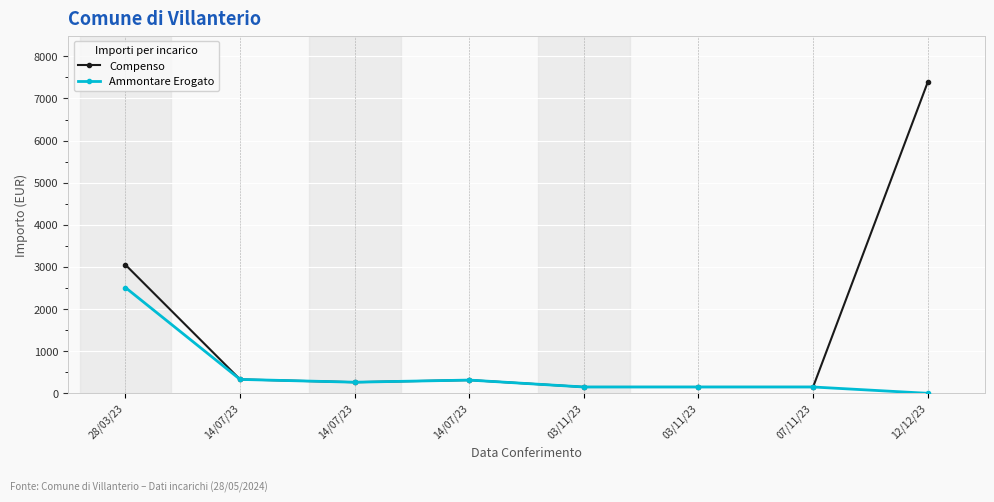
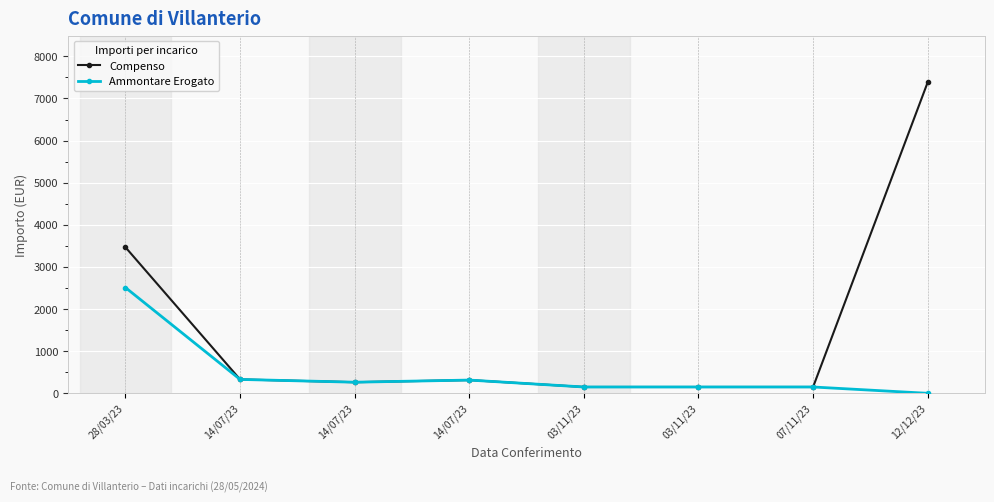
  {
    "Compenso": {
-     "28/03/23": 3100,
+     "28/03/23": 3500,
      "12/12/23": 7400
    },
    "Ammontare Erogato": {
      "28/03/23": 2500,
      "12/12/23": 0
    }
  }
